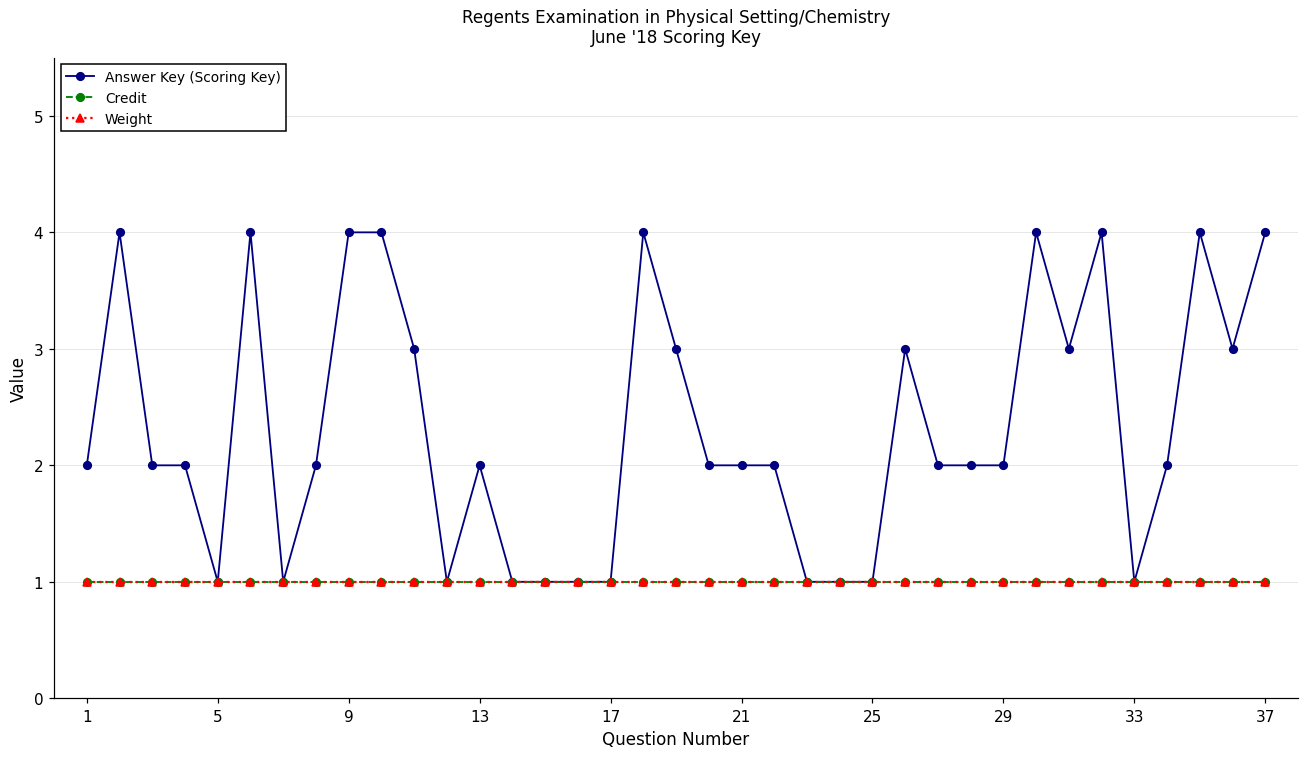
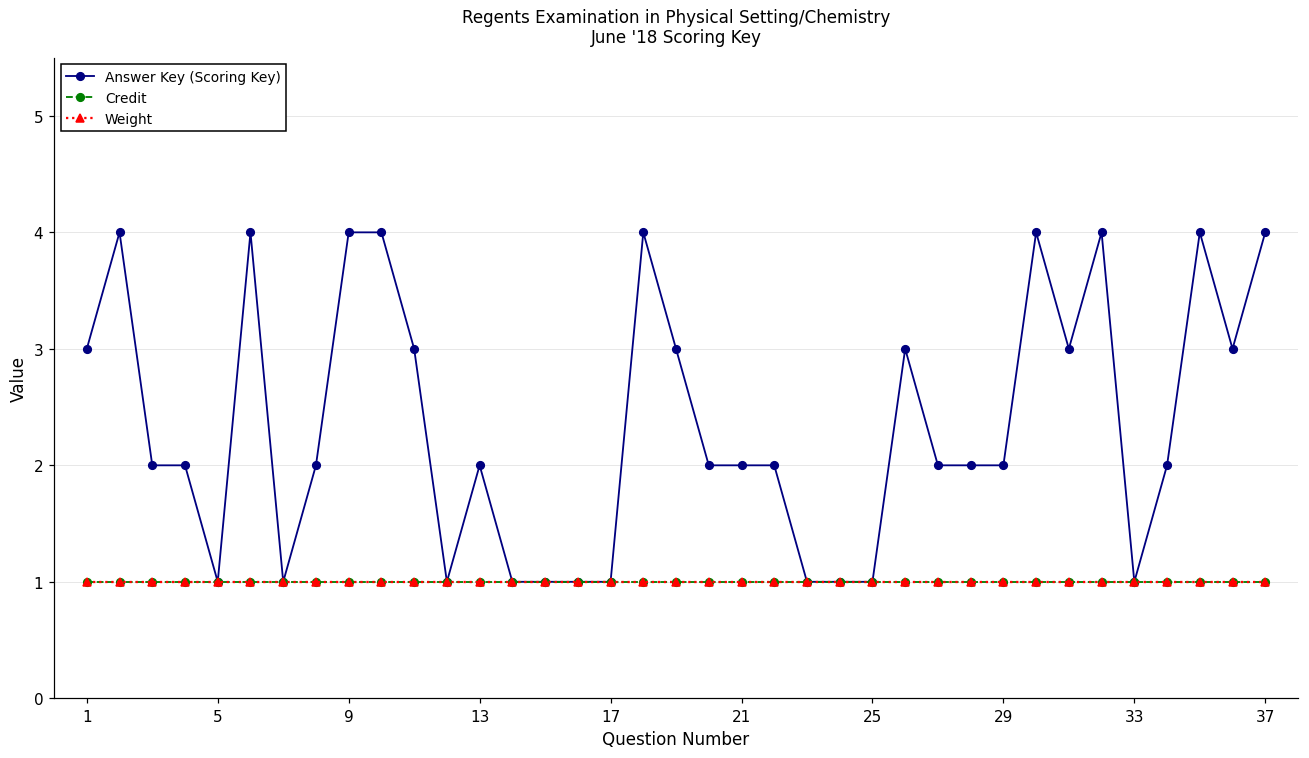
  {
    "Answer Key (Scoring Key)": {
-     "1": 2,
+     "1": 3,
      "9": 4,
      "13": 2,
      "21": 2,
      "29": 2,
      "37": 4
    },
    "Weight": {
      "1": 1,
      "9": 1,
      "13": 1,
      "21": 1,
      "29": 1,
      "37": 1
    }
  }
